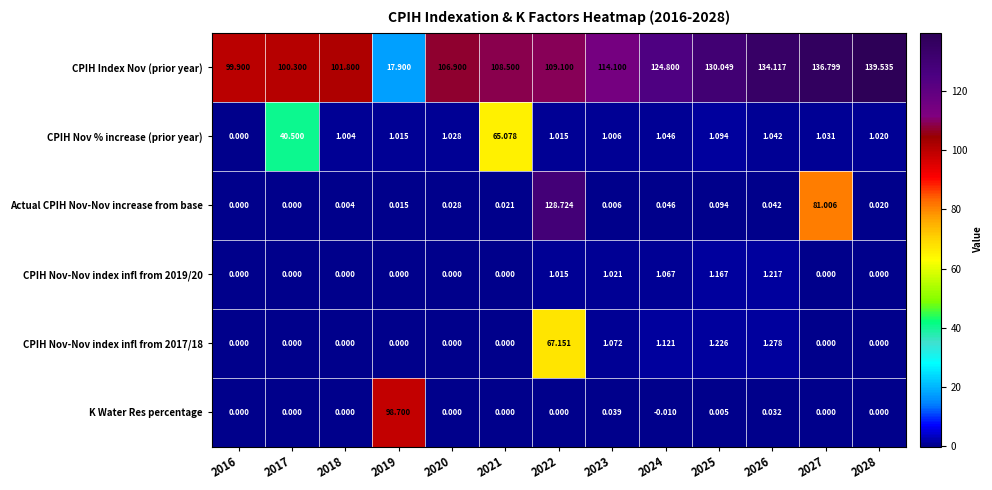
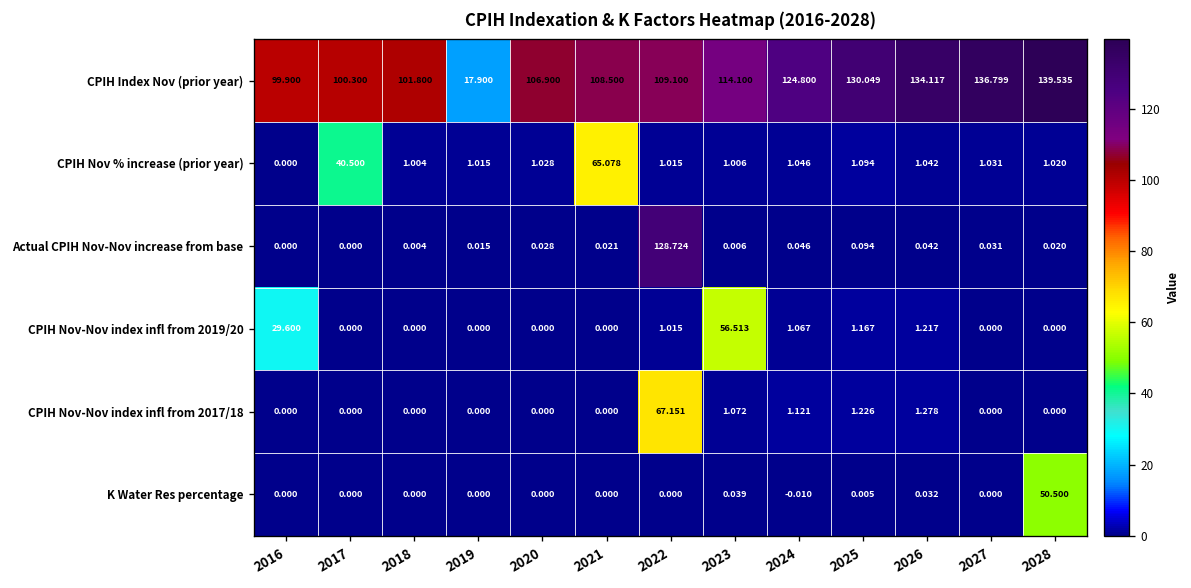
  {
    "CPIH Index Nov (prior year)": {
      "2016": 99.900,
      "2017": 100.300,
      "2018": 101.800,
      "2019": 17.900,
      "2020": 106.900,
      "2021": 108.500,
      "2022": 109.100,
      "2023": 114.100,
      "2024": 124.800,
      "2025": 130.049,
      "2026": 134.117,
      "2027": 136.799,
      "2028": 139.535
    },
    "CPIH Nov % increase (prior year)": {
      "2016": 0.000,
      "2017": 40.500,
      "2018": 1.004,
      "2019": 1.015,
      "2020": 1.028,
      "2021": 65.078,
      "2022": 1.015,
      "2023": 1.006,
      "2024": 1.046,
      "2025": 1.094,
      "2026": 1.042,
      "2027": 1.031,
      "2028": 1.020
    },
    "Actual CPIH Nov-Nov increase from base": {
      "2016": 0.000,
      "2017": 0.000,
      "2018": 0.004,
      "2019": 0.015,
      "2020": 0.028,
      "2021": 0.021,
      "2022": 128.724,
      "2023": 0.006,
      "2024": 0.046,
      "2025": 0.094,
      "2026": 0.042,
-     "2027": 81.006,
+     "2027": 0.031,
      "2028": 0.020
    },
    "CPIH Nov-Nov index infl from 2019/20": {
-     "2016": 0.000,
+     "2016": 29.600,
      "2017": 0.000,
      "2018": 0.000,
      "2019": 0.000,
      "2020": 0.000,
      "2021": 0.000,
      "2022": 1.015,
-     "2023": 1.021,
+     "2023": 56.513,
      "2024": 1.067,
      "2025": 1.167,
      "2026": 1.217,
      "2027": 0.000,
      "2028": 0.000
    },
    "CPIH Nov-Nov index infl from 2017/18": {
      "2016": 0.000,
      "2017": 0.000,
      "2018": 0.000,
      "2019": 0.000,
      "2020": 0.000,
      "2021": 0.000,
      "2022": 67.151,
      "2023": 1.072,
      "2024": 1.121,
      "2025": 1.226,
      "2026": 1.278,
      "2027": 0.000,
      "2028": 0.000
    },
    "K Water Res percentage": {
      "2016": 0.000,
      "2017": 0.000,
      "2018": 0.000,
-     "2019": 98.700,
+     "2019": 0.000,
      "2020": 0.000,
      "2021": 0.000,
      "2022": 0.000,
      "2023": 0.039,
      "2024": -0.010,
      "2025": 0.005,
      "2026": 0.032,
      "2027": 0.000,
-     "2028": 0.000
+     "2028": 50.500
    }
  }
